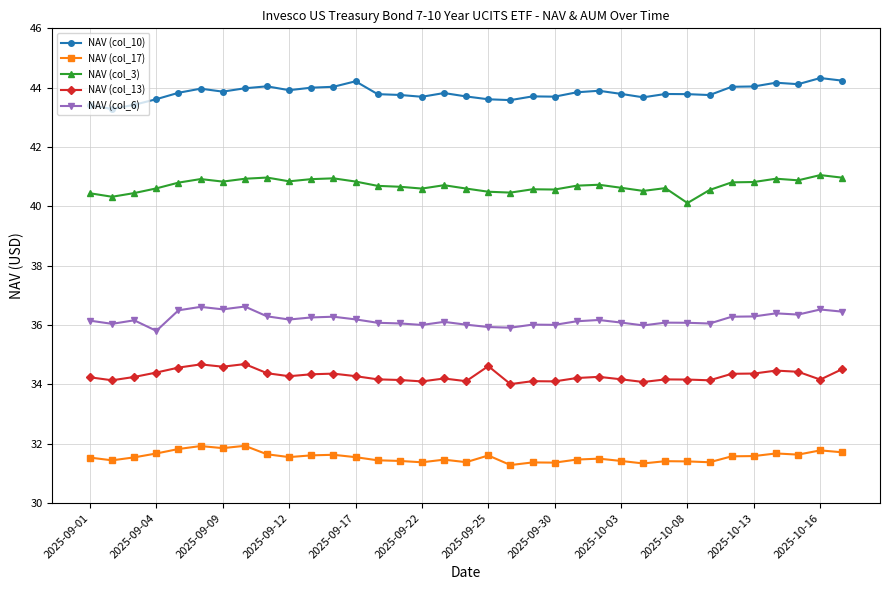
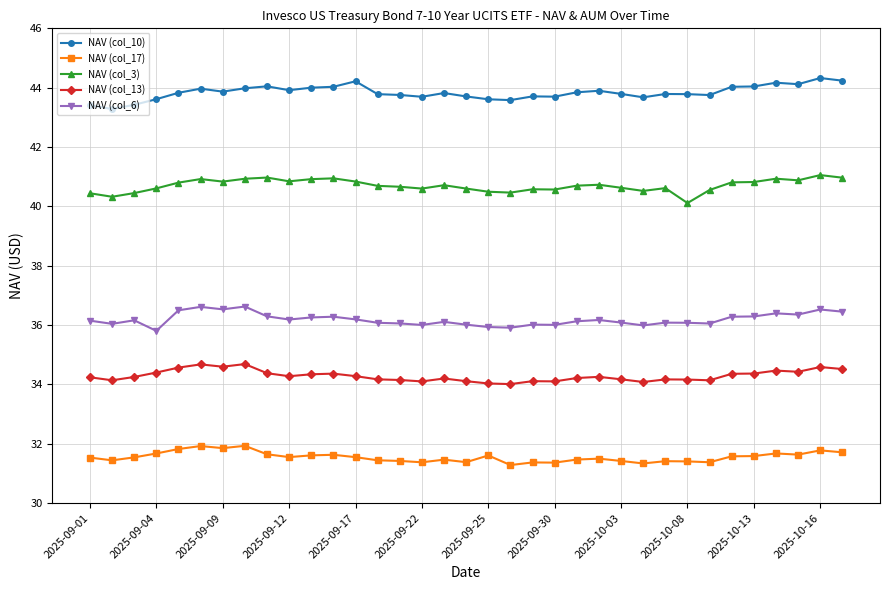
  {
    "NAV (col_10)": {
      "2025-09-04": 43.6,
      "2025-09-09": 43.9,
      "2025-09-12": 43.9,
      "2025-09-17": 44.2,
      "2025-09-22": 43.7,
      "2025-09-25": 43.6,
      "2025-09-30": 43.7,
      "2025-10-03": 43.8,
      "2025-10-08": 43.8,
      "2025-10-13": 44.0,
      "2025-10-16": 44.3
    },
    "NAV (col_17)": {
      "2025-09-01": 31.5,
      "2025-09-04": 31.7,
      "2025-09-09": 31.9,
      "2025-09-12": 31.5,
      "2025-09-17": 31.5,
      "2025-09-22": 31.4,
      "2025-09-25": 31.6,
      "2025-09-30": 31.4,
      "2025-10-03": 31.4,
      "2025-10-08": 31.4,
      "2025-10-13": 31.6,
      "2025-10-16": 31.8
    },
    "NAV (col_3)": {
      "2025-09-01": 40.4,
      "2025-09-04": 40.6,
      "2025-09-09": 40.8,
      "2025-09-12": 40.8,
      "2025-09-17": 40.8,
      "2025-09-22": 40.6,
      "2025-09-25": 40.5,
      "2025-09-30": 40.6,
      "2025-10-03": 40.6,
      "2025-10-08": 40.1,
      "2025-10-13": 40.8,
      "2025-10-16": 41.1
    },
    "NAV (col_13)": {
      "2025-09-01": 34.2,
      "2025-09-04": 34.4,
      "2025-09-09": 34.6,
      "2025-09-12": 34.3,
      "2025-09-17": 34.3,
      "2025-09-22": 34.1,
-     "2025-09-25": 34.6,
+     "2025-09-25": 34.0,
      "2025-09-30": 34.1,
      "2025-10-03": 34.2,
      "2025-10-08": 34.2,
      "2025-10-13": 34.4,
-     "2025-10-16": 34.2
+     "2025-10-16": 34.6
    },
    "NAV (col_6)": {
      "2025-09-01": 36.1,
      "2025-09-04": 35.8,
      "2025-09-09": 36.5,
      "2025-09-12": 36.2,
      "2025-09-17": 36.2,
      "2025-09-22": 36.0,
      "2025-09-25": 35.9,
      "2025-09-30": 36.0,
      "2025-10-03": 36.1,
      "2025-10-08": 36.1,
      "2025-10-13": 36.3,
      "2025-10-16": 36.5
    }
  }
